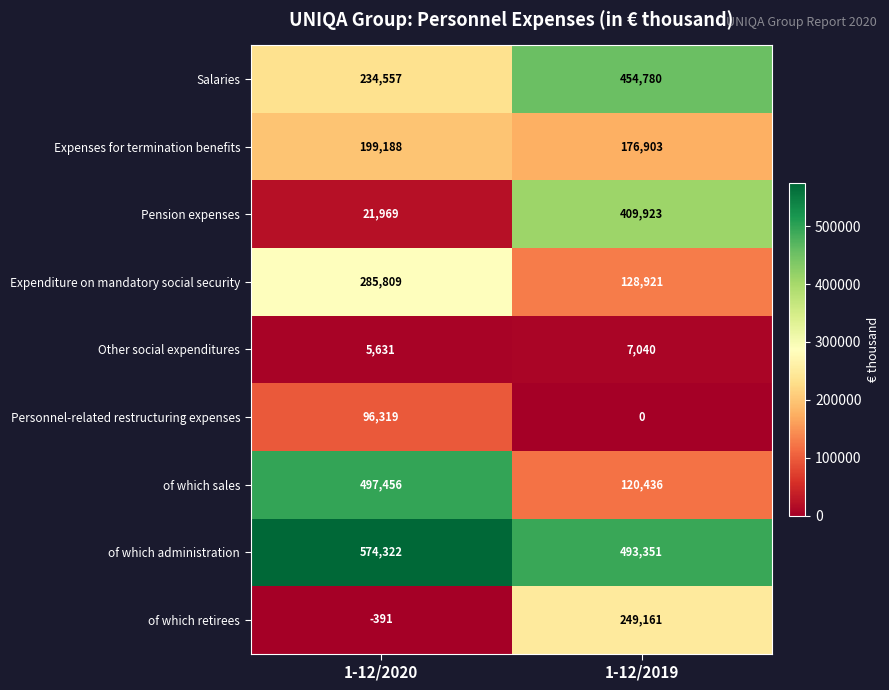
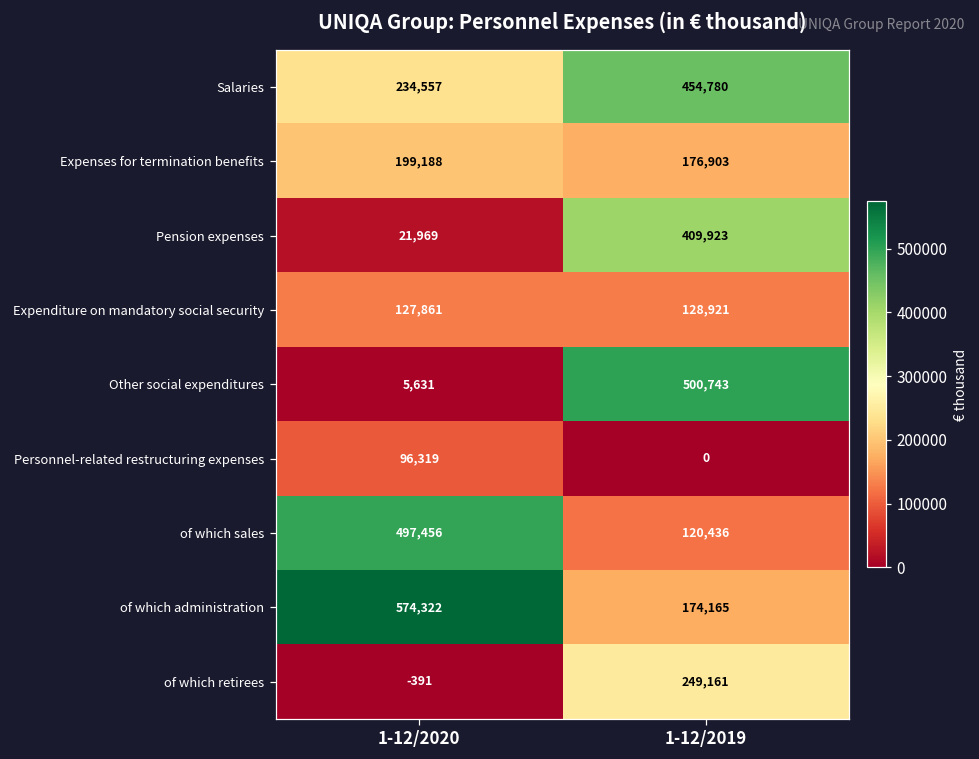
  {
    "Salaries": {
      "1-12/2020": "234,557",
      "1-12/2019": "454,780"
    },
    "Expenses for termination benefits": {
      "1-12/2020": "199,188",
      "1-12/2019": "176,903"
    },
    "Pension expenses": {
      "1-12/2020": "21,969",
      "1-12/2019": "409,923"
    },
    "Expenditure on mandatory social security": {
-     "1-12/2020": "285,809",
+     "1-12/2020": "127,861",
      "1-12/2019": "128,921"
    },
    "Other social expenditures": {
      "1-12/2020": "5,631",
-     "1-12/2019": "7,040"
+     "1-12/2019": "500,743"
    },
    "Personnel-related restructuring expenses": {
      "1-12/2020": "96,319",
      "1-12/2019": "0"
    },
    "of which sales": {
      "1-12/2020": "497,456",
      "1-12/2019": "120,436"
    },
    "of which administration": {
      "1-12/2020": "574,322",
-     "1-12/2019": "493,351"
+     "1-12/2019": "174,165"
    },
    "of which retirees": {
      "1-12/2020": "-391",
      "1-12/2019": "249,161"
    }
  }
